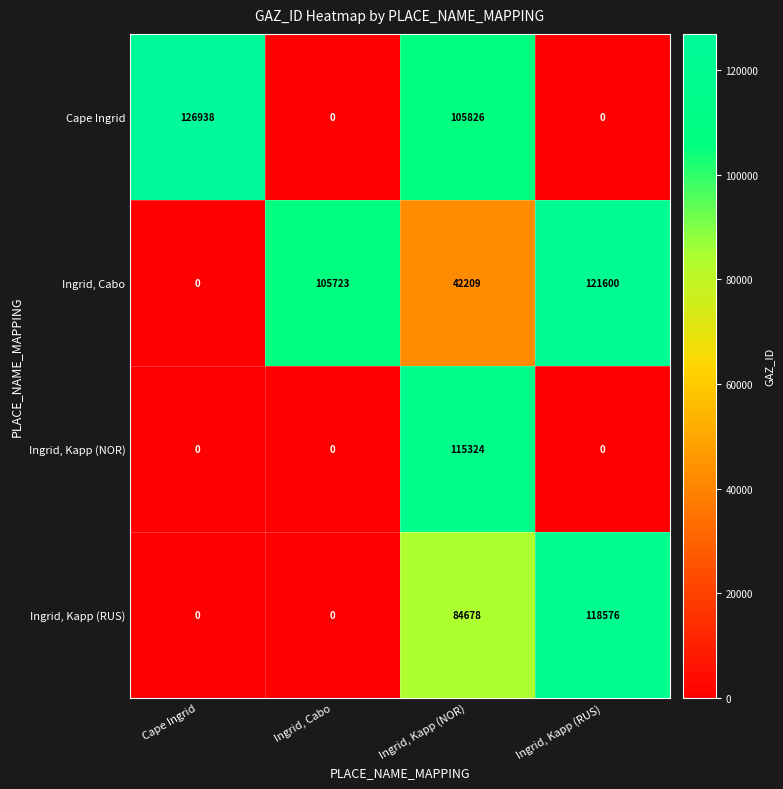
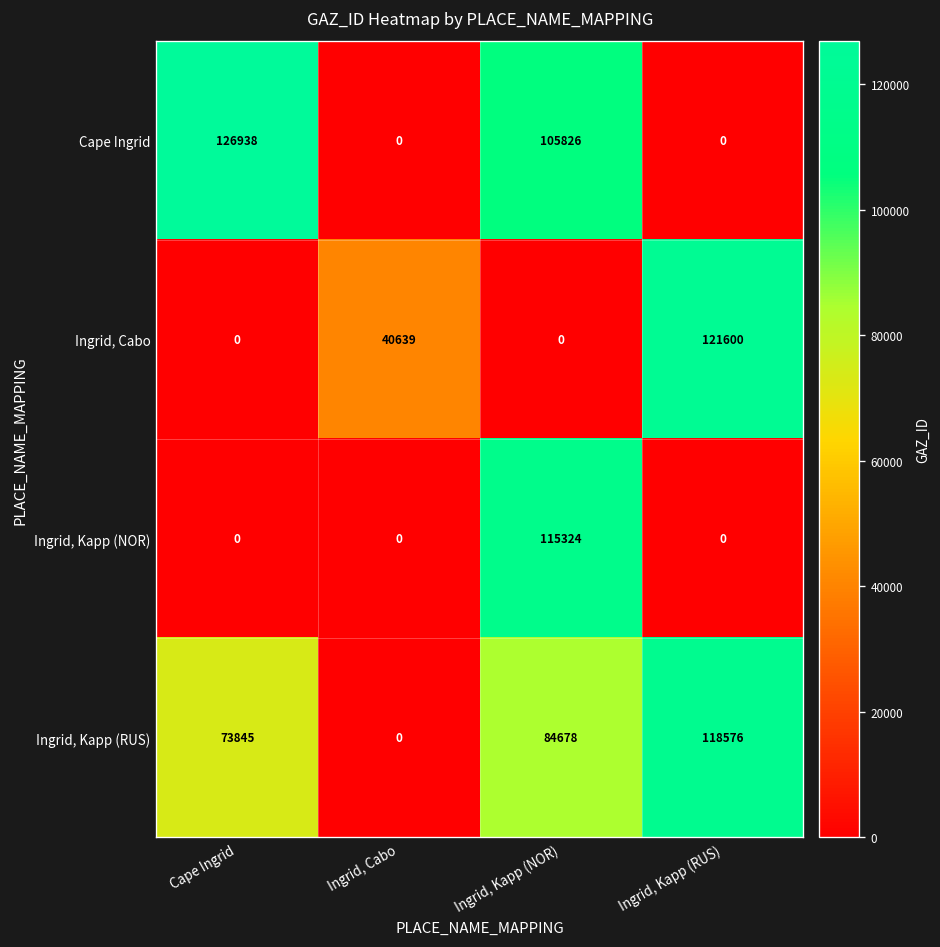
  {
    "Cape Ingrid": {
      "Cape Ingrid": 126938,
      "Ingrid, Cabo": 0,
      "Ingrid, Kapp (NOR)": 105826,
      "Ingrid, Kapp (RUS)": 0
    },
    "Ingrid, Cabo": {
      "Cape Ingrid": 0,
-     "Ingrid, Cabo": 105723,
-     "Ingrid, Kapp (NOR)": 42209,
+     "Ingrid, Cabo": 40639,
+     "Ingrid, Kapp (NOR)": 0,
      "Ingrid, Kapp (RUS)": 121600
    },
    "Ingrid, Kapp (NOR)": {
      "Cape Ingrid": 0,
      "Ingrid, Cabo": 0,
      "Ingrid, Kapp (NOR)": 115324,
      "Ingrid, Kapp (RUS)": 0
    },
    "Ingrid, Kapp (RUS)": {
-     "Cape Ingrid": 0,
+     "Cape Ingrid": 73845,
      "Ingrid, Cabo": 0,
      "Ingrid, Kapp (NOR)": 84678,
      "Ingrid, Kapp (RUS)": 118576
    }
  }
